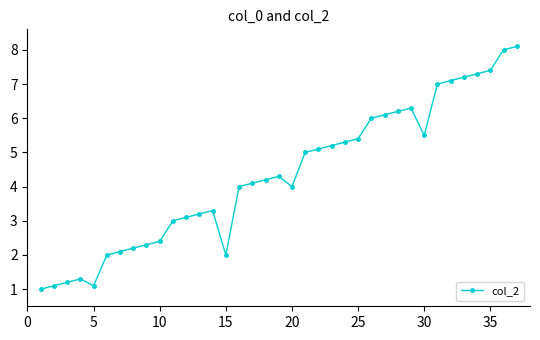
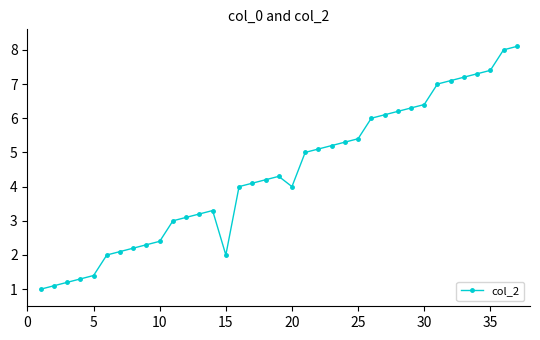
  {
-   "5": 1.1,
+   "5": 1.4,
    "10": 2.4,
    "15": 2.0,
    "20": 4.0,
    "25": 5.4,
-   "30": 5.5,
+   "30": 6.4,
    "35": 7.4
  }
